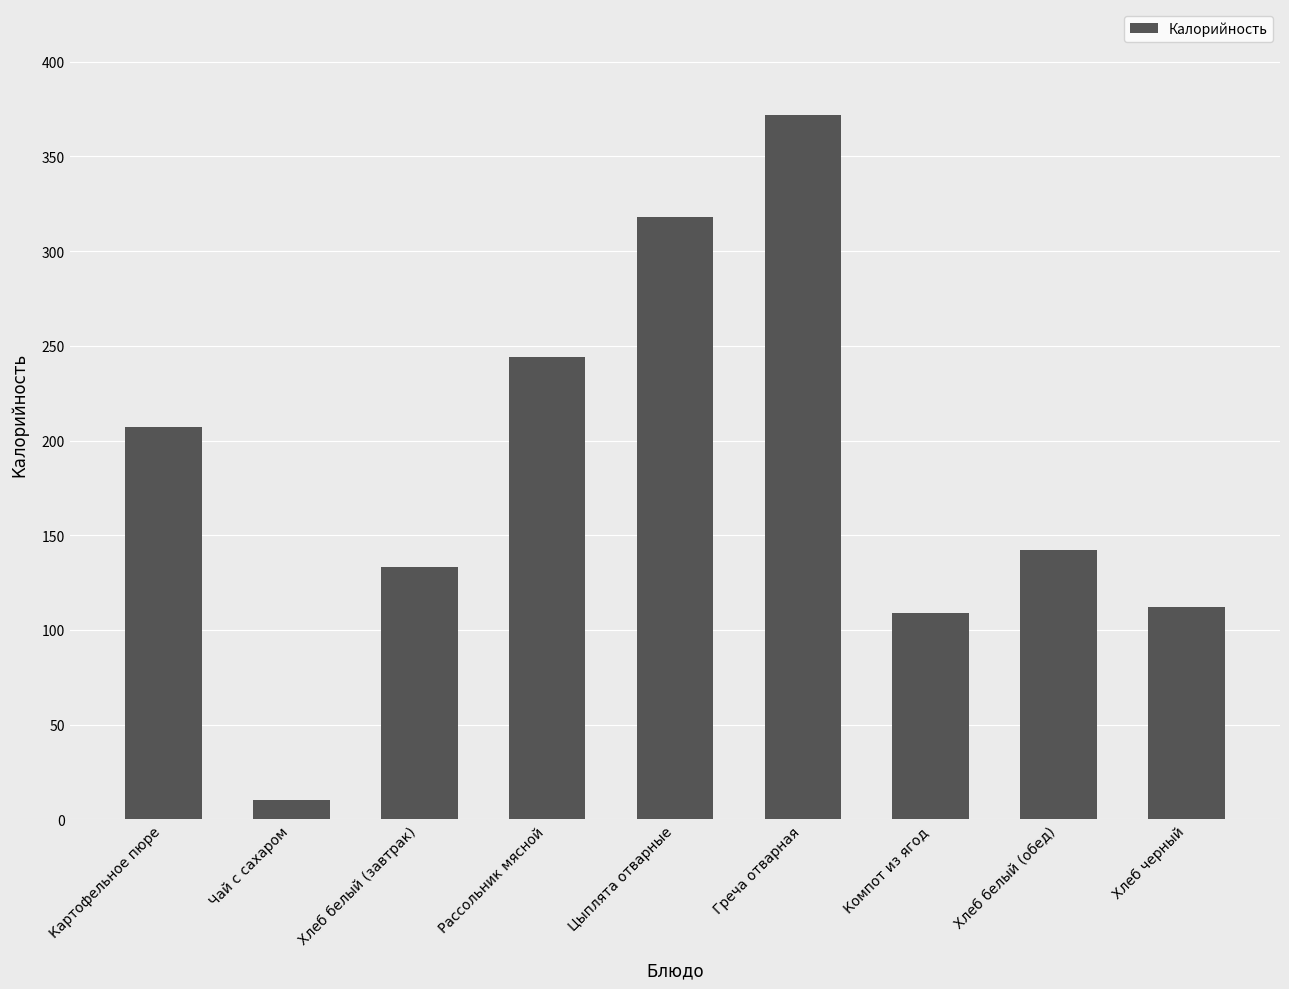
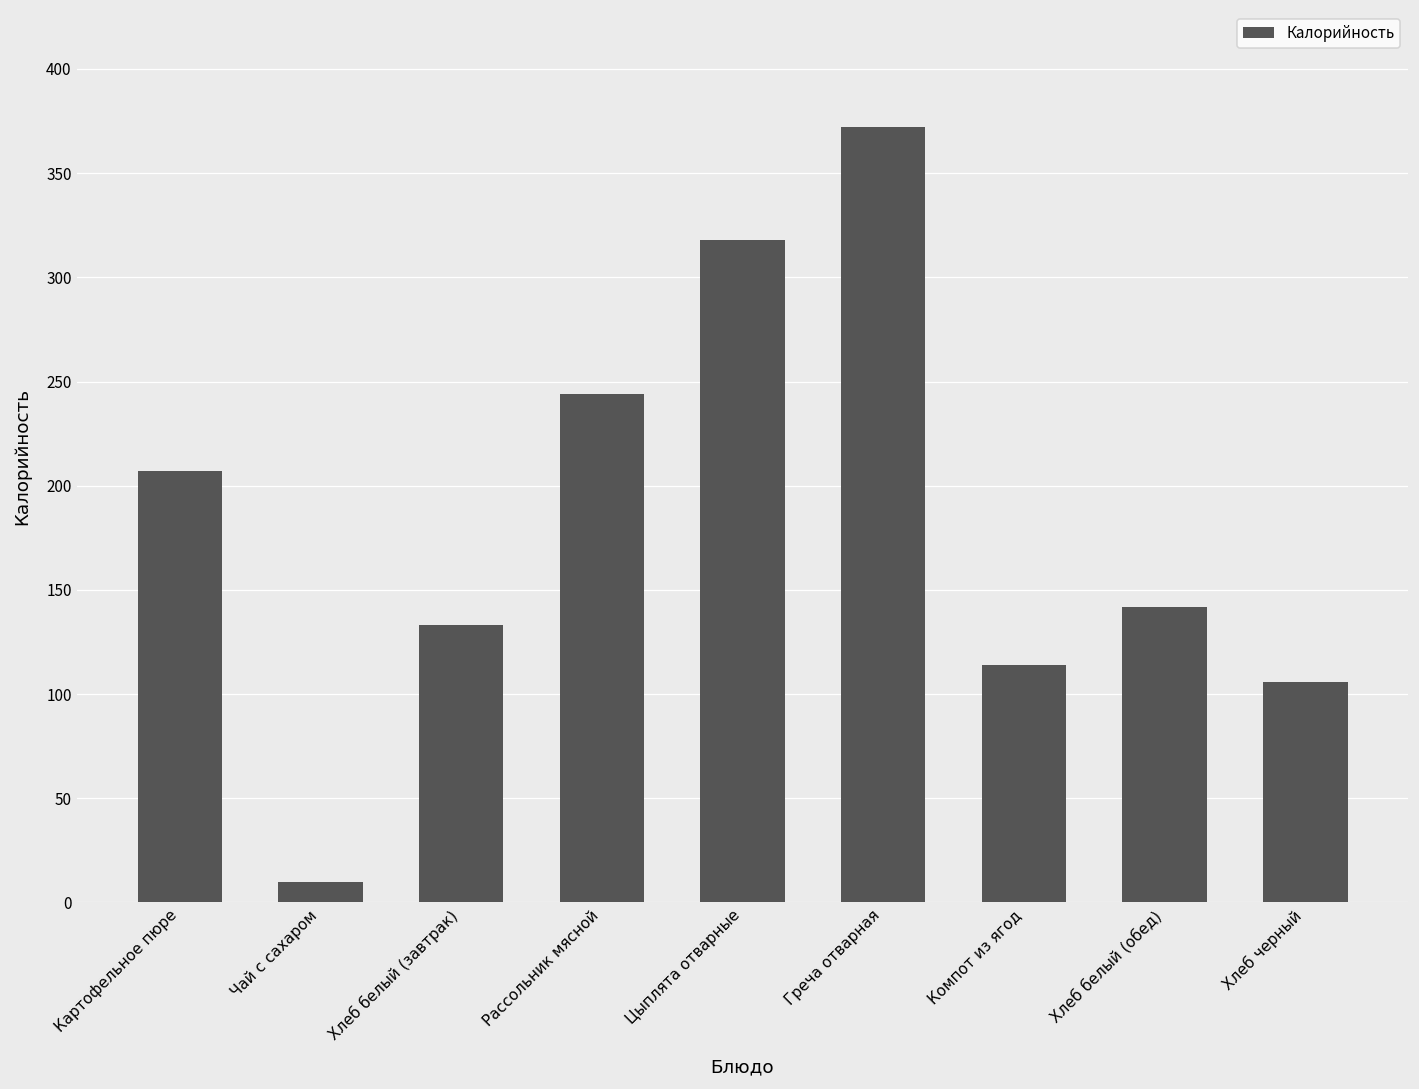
  {
    "Картофельное пюре": 207,
    "Чай с сахаром": 10,
    "Хлеб белый (завтрак)": 133,
    "Рассольник мясной": 244,
    "Цыплята отварные": 318,
    "Греча отварная": 372,
-   "Компот из ягод": 109,
+   "Компот из ягод": 114,
    "Хлеб белый (обед)": 142,
-   "Хлеб черный": 112
+   "Хлеб черный": 106
  }
